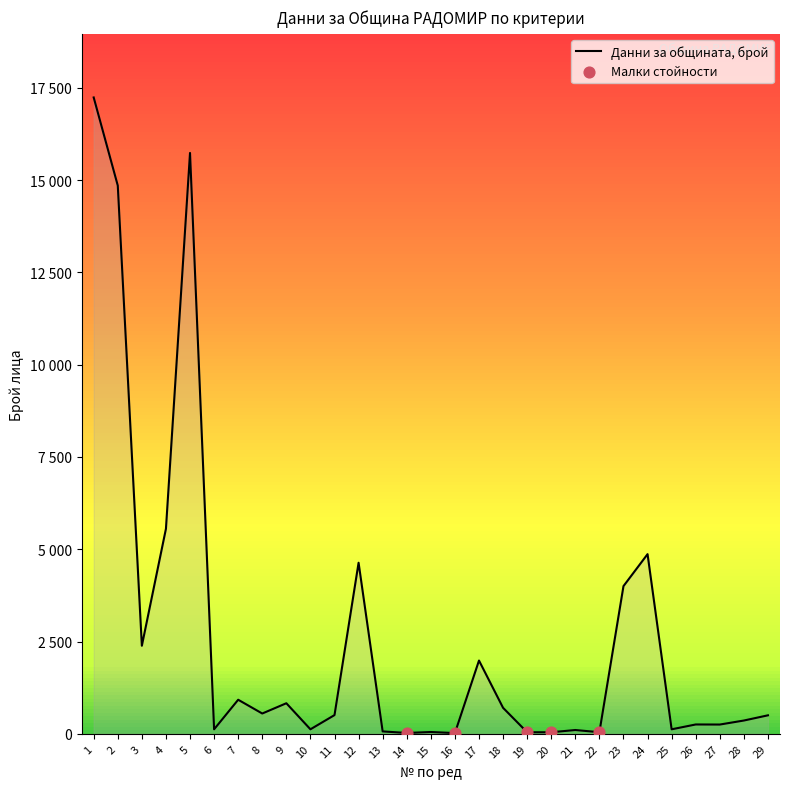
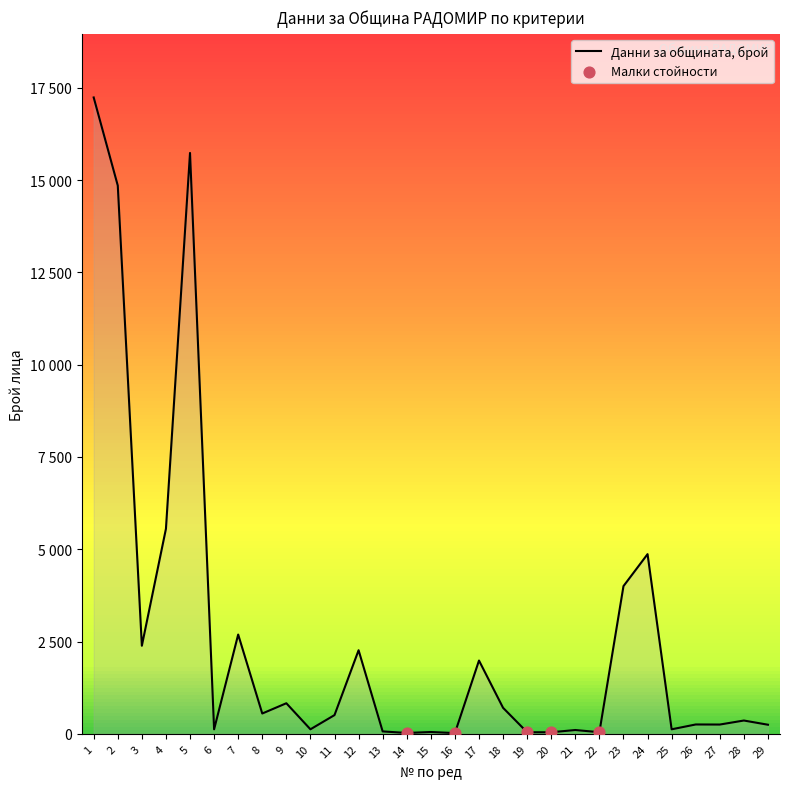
  {
    "Данни за общината, брой": {
      "1": 17200,
      "2": 14900,
      "3": 2400,
      "4": 5600,
      "5": 15700,
      "6": 100,
-     "7": 900,
+     "7": 2700,
      "8": 600,
      "9": 800,
      "10": 100,
      "11": 500,
-     "12": 4600,
+     "12": 2300,
      "13": 100,
      "15": 0,
      "17": 2000,
      "18": 700,
      "21": 100,
      "23": 4000,
      "24": 4900,
      "25": 100,
      "26": 300,
      "27": 300,
      "28": 400,
-     "29": 500
+     "29": 200
    }
  }
